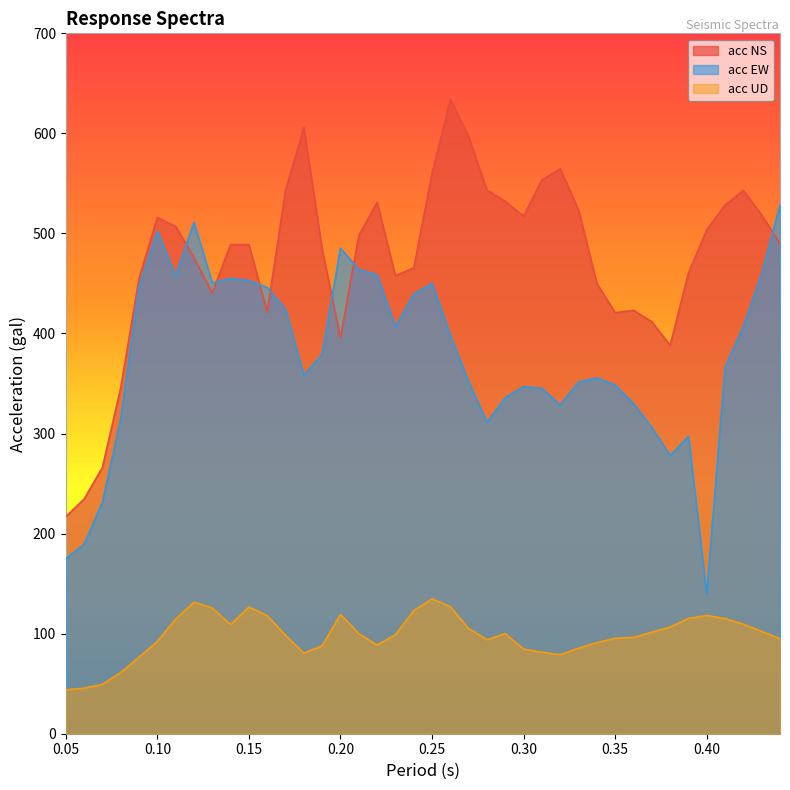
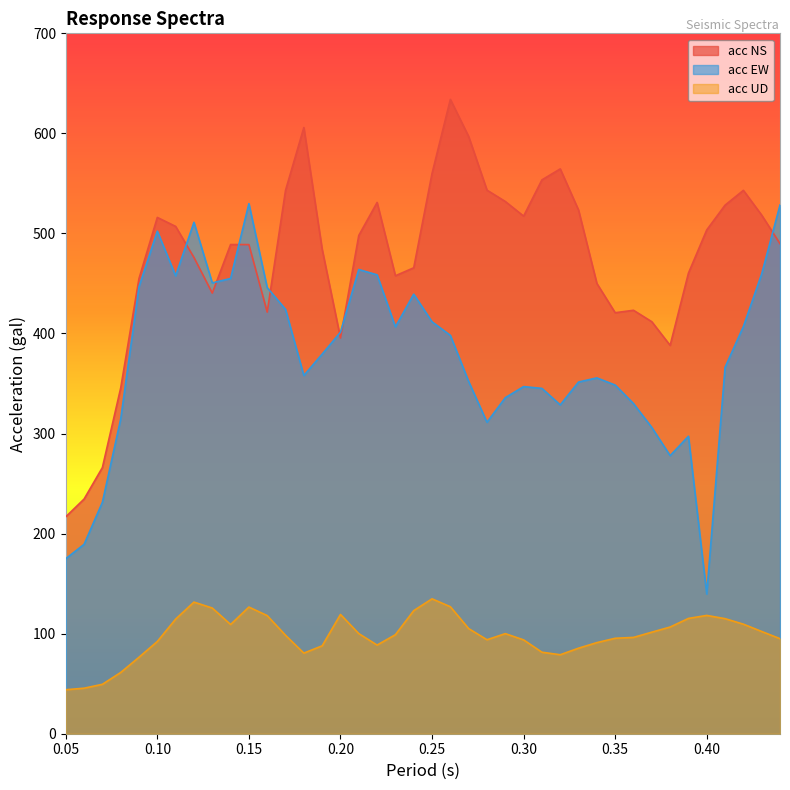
  {
    "acc NS": {
      "0.05": 217,
      "0.10": 516,
      "0.15": 489,
      "0.20": 396,
      "0.25": 560,
      "0.30": 517,
      "0.35": 421,
      "0.40": 504
    },
    "acc EW": {
      "0.05": 175,
      "0.10": 502,
-     "0.15": 453,
-     "0.20": 485,
-     "0.25": 450,
+     "0.15": 530,
+     "0.20": 401,
+     "0.25": 412,
      "0.30": 347,
      "0.35": 348,
      "0.40": 140
    },
    "acc UD": {
      "0.05": 44,
      "0.10": 92,
      "0.15": 127,
      "0.20": 119,
      "0.25": 135,
-     "0.30": 85,
+     "0.30": 94,
      "0.35": 95,
      "0.40": 118
    }
  }
